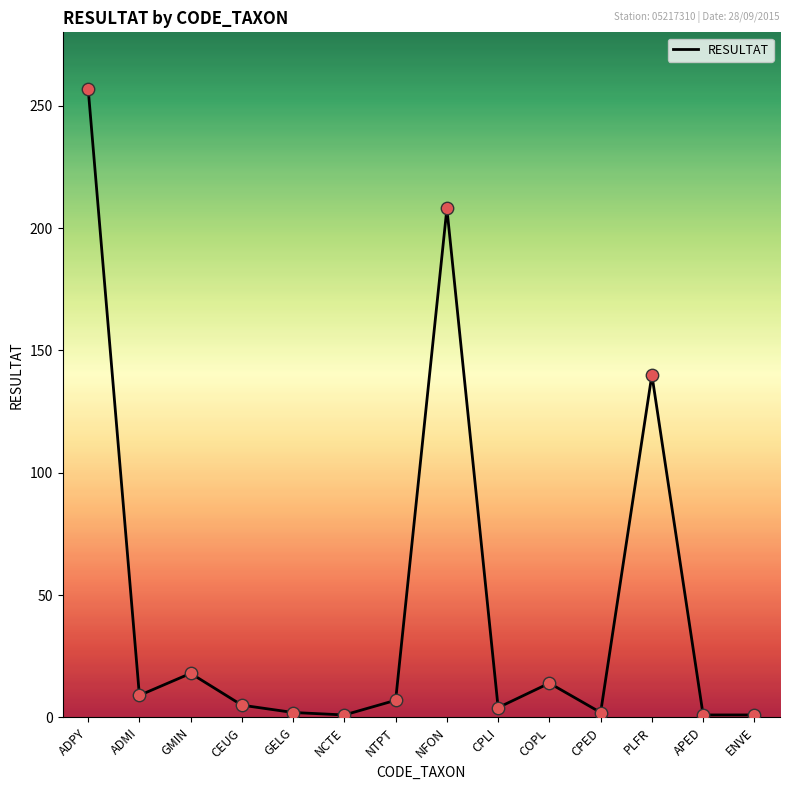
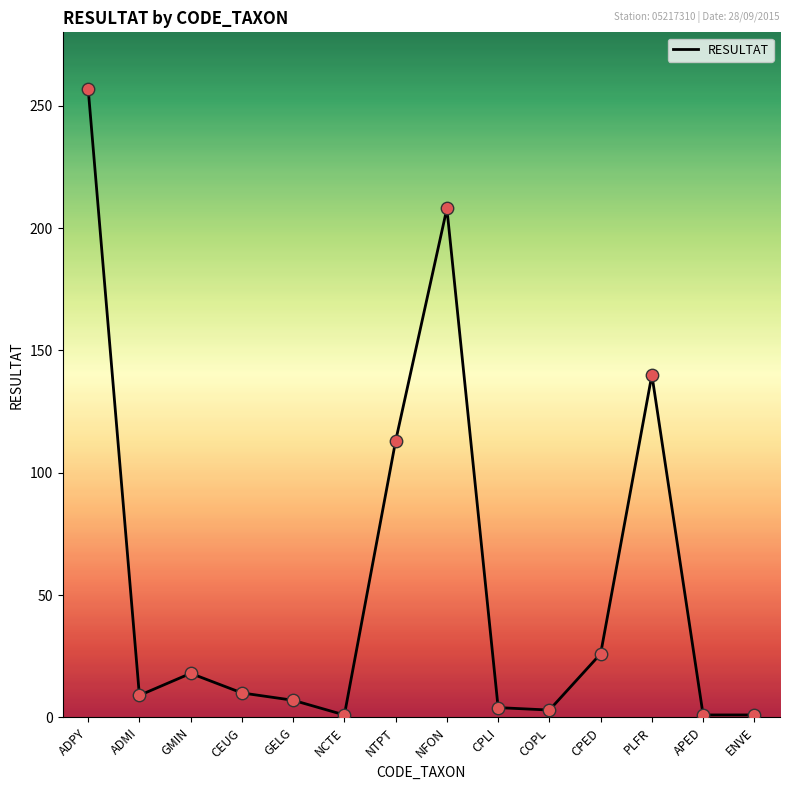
  {
    "ADPY": 257,
    "ADMI": 9,
    "GMIN": 18,
-   "CEUG": 5,
-   "GELG": 2,
+   "CEUG": 10,
+   "GELG": 7,
    "NCTE": 1,
-   "NTPT": 7,
+   "NTPT": 113,
    "NFON": 208,
    "CPLI": 4,
-   "COPL": 14,
-   "CPED": 2,
+   "COPL": 3,
+   "CPED": 26,
    "PLFR": 140,
    "APED": 1,
    "ENVE": 1
  }
